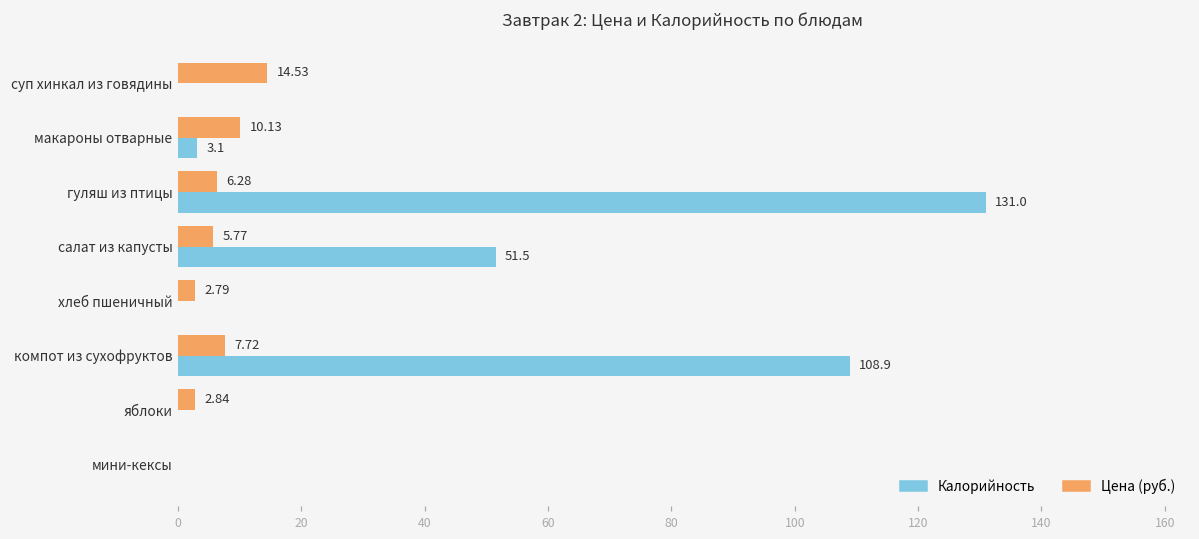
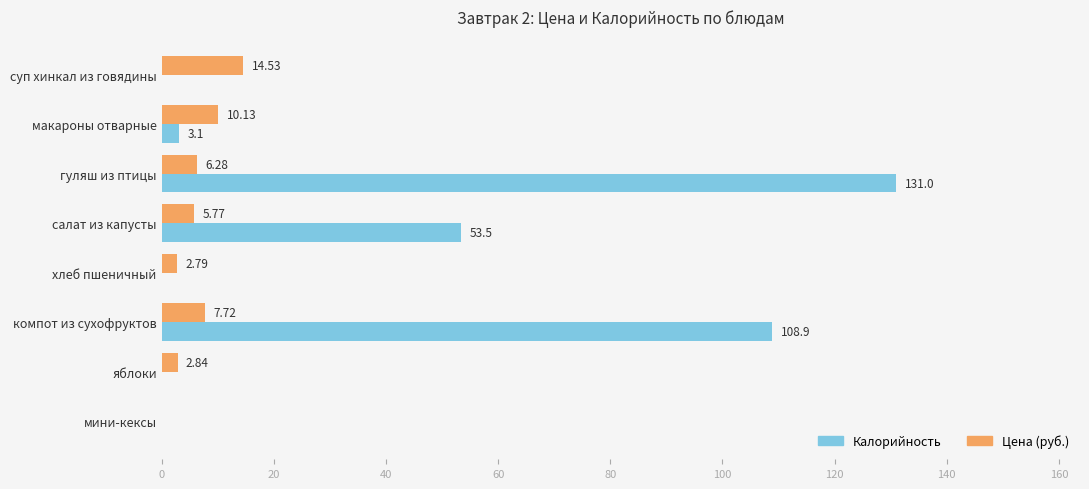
  {
    "Калорийность": {
      "макароны отварные": 3.1,
      "гуляш из птицы": 131.0,
-     "салат из капусты": 51.5,
+     "салат из капусты": 53.5,
      "компот из сухофруктов": 108.9
    }
  }
